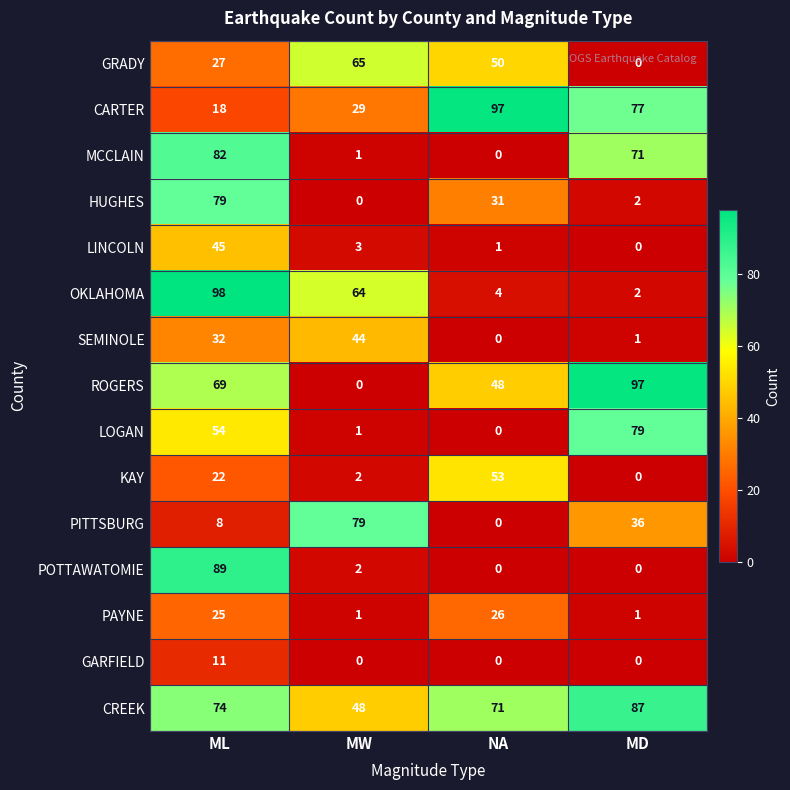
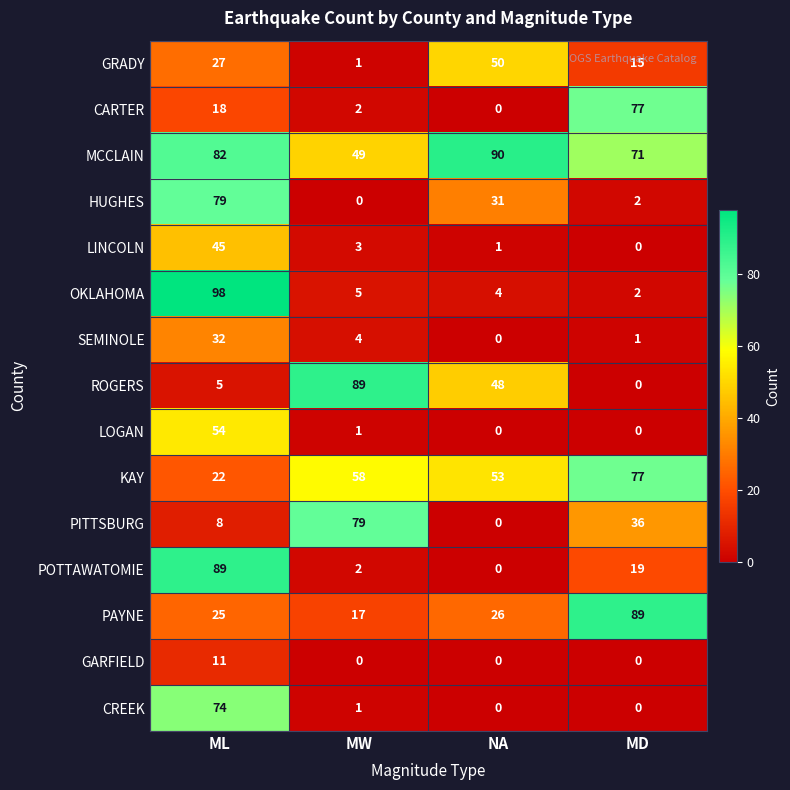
  {
    "GRADY": {
      "ML": 27,
-     "MW": 65,
+     "MW": 1,
      "NA": 50,
-     "MD": 0
+     "MD": 15
    },
    "CARTER": {
      "ML": 18,
-     "MW": 29,
-     "NA": 97,
+     "MW": 2,
+     "NA": 0,
      "MD": 77
    },
    "MCCLAIN": {
      "ML": 82,
-     "MW": 1,
-     "NA": 0,
+     "MW": 49,
+     "NA": 90,
      "MD": 71
    },
    "HUGHES": {
      "ML": 79,
      "MW": 0,
      "NA": 31,
      "MD": 2
    },
    "LINCOLN": {
      "ML": 45,
      "MW": 3,
      "NA": 1,
      "MD": 0
    },
    "OKLAHOMA": {
      "ML": 98,
-     "MW": 64,
+     "MW": 5,
      "NA": 4,
      "MD": 2
    },
    "SEMINOLE": {
      "ML": 32,
-     "MW": 44,
+     "MW": 4,
      "NA": 0,
      "MD": 1
    },
    "ROGERS": {
-     "ML": 69,
-     "MW": 0,
+     "ML": 5,
+     "MW": 89,
      "NA": 48,
-     "MD": 97
+     "MD": 0
    },
    "LOGAN": {
      "ML": 54,
      "MW": 1,
      "NA": 0,
-     "MD": 79
+     "MD": 0
    },
    "KAY": {
      "ML": 22,
-     "MW": 2,
+     "MW": 58,
      "NA": 53,
-     "MD": 0
+     "MD": 77
    },
    "PITTSBURG": {
      "ML": 8,
      "MW": 79,
      "NA": 0,
      "MD": 36
    },
    "POTTAWATOMIE": {
      "ML": 89,
      "MW": 2,
      "NA": 0,
-     "MD": 0
+     "MD": 19
    },
    "PAYNE": {
      "ML": 25,
-     "MW": 1,
+     "MW": 17,
      "NA": 26,
-     "MD": 1
+     "MD": 89
    },
    "GARFIELD": {
      "ML": 11,
      "MW": 0,
      "NA": 0,
      "MD": 0
    },
    "CREEK": {
      "ML": 74,
-     "MW": 48,
-     "NA": 71,
-     "MD": 87
+     "MW": 1,
+     "NA": 0,
+     "MD": 0
    }
  }
